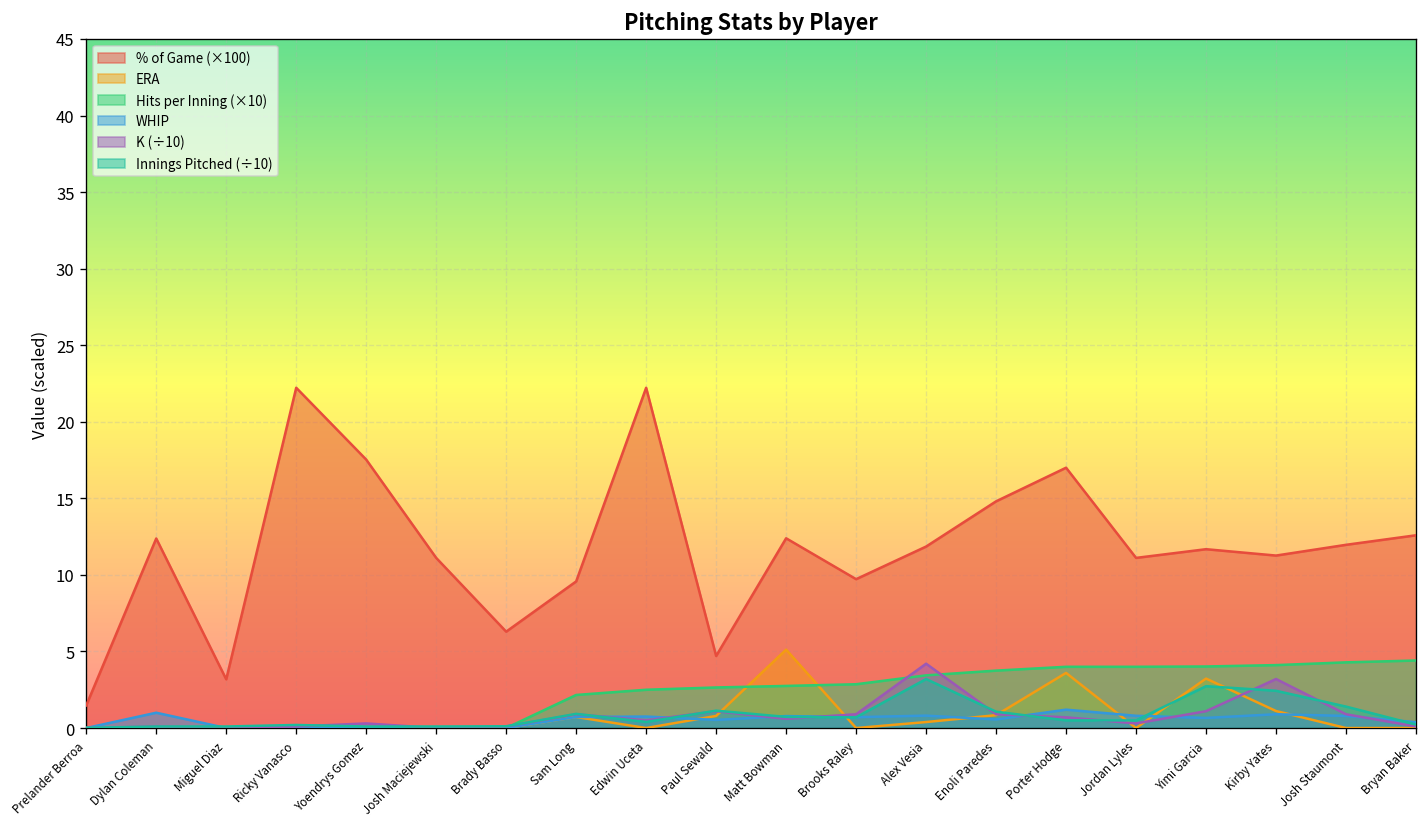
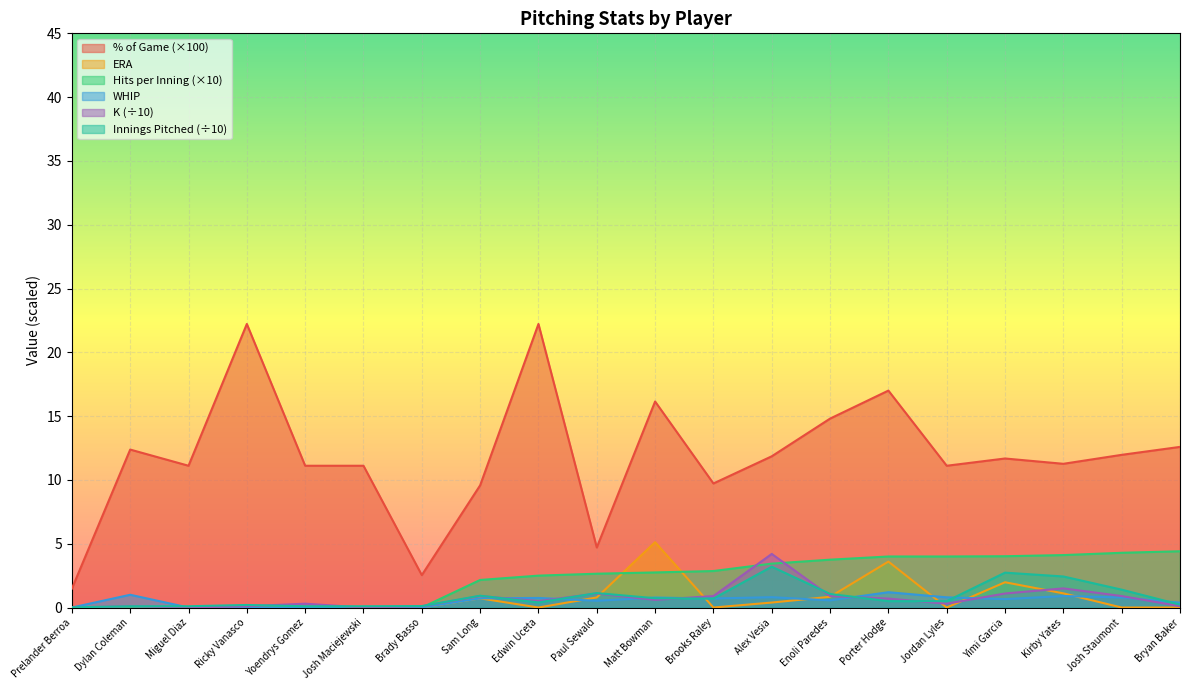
  {
    "% of Game (×100)": {
      "Prelander Berroa": 1.5,
      "Dylan Coleman": 12.4,
-     "Miguel Diaz": 3.2,
+     "Miguel Diaz": 11.1,
      "Ricky Vanasco": 22.2,
-     "Yoendrys Gomez": 17.5,
+     "Yoendrys Gomez": 11.1,
      "Josh Maciejewski": 11.1,
-     "Brady Basso": 6.3,
+     "Brady Basso": 2.5,
      "Sam Long": 9.6,
      "Edwin Uceta": 22.2,
      "Paul Sewald": 4.7,
-     "Matt Bowman": 12.4,
+     "Matt Bowman": 16.1,
      "Brooks Raley": 9.7,
      "Alex Vesia": 11.9,
      "Enoli Paredes": 14.8,
      "Porter Hodge": 17.0,
      "Jordan Lyles": 11.1,
      "Yimi Garcia": 11.7,
      "Kirby Yates": 11.3,
      "Josh Staumont": 12.0,
      "Bryan Baker": 12.6
    },
    "ERA": {
      "Edwin Uceta": 0.0,
      "Paul Sewald": 0.8,
      "Matt Bowman": 5.1,
      "Brooks Raley": 0.0,
      "Alex Vesia": 0.4,
      "Porter Hodge": 3.6,
      "Jordan Lyles": 0.0,
-     "Yimi Garcia": 3.2,
+     "Yimi Garcia": 2.0,
      "Kirby Yates": 1.1,
      "Josh Staumont": 0.0
    },
    "K (÷10)": {
      "Alex Vesia": 4.2,
      "Jordan Lyles": 0.3,
      "Yimi Garcia": 1.1,
-     "Kirby Yates": 3.2
+     "Kirby Yates": 1.5
    }
  }
